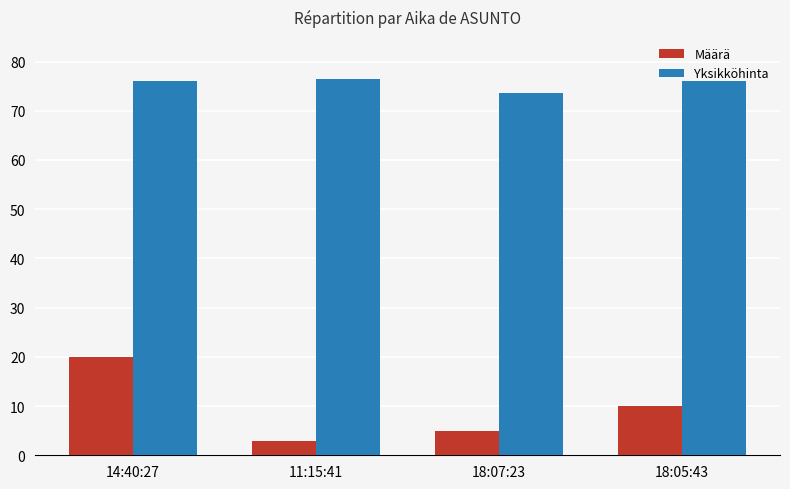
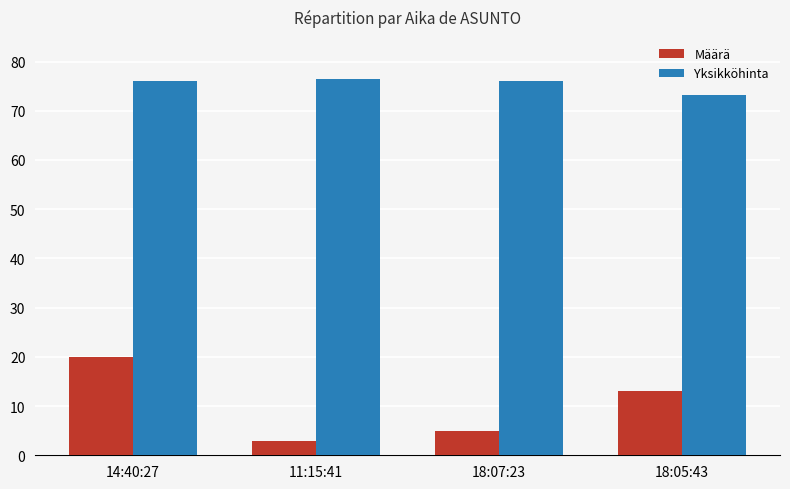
  {
    "Määrä": {
      "14:40:27": 20,
      "11:15:41": 3,
      "18:07:23": 5,
-     "18:05:43": 10
+     "18:05:43": 13
    },
    "Yksikköhinta": {
      "14:40:27": 76,
      "11:15:41": 77,
-     "18:07:23": 74,
-     "18:05:43": 76
+     "18:07:23": 76,
+     "18:05:43": 73
    }
  }
